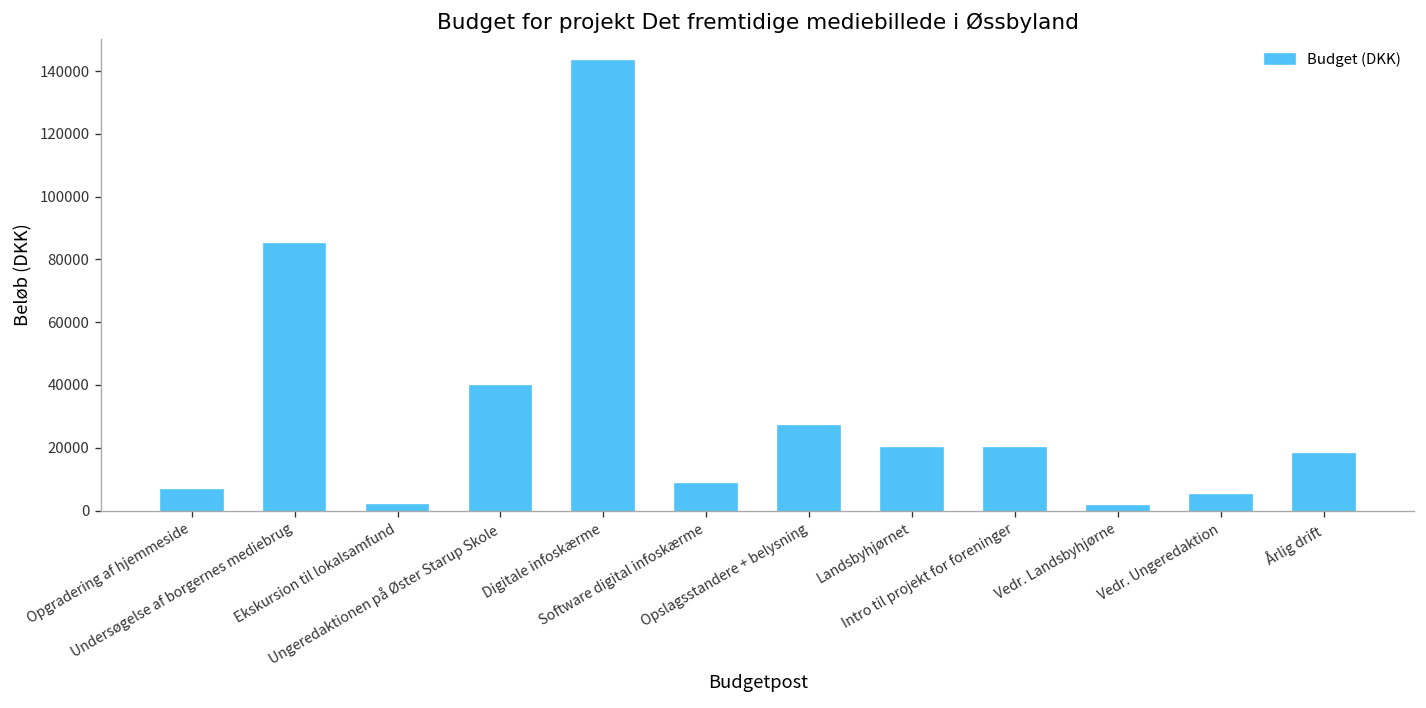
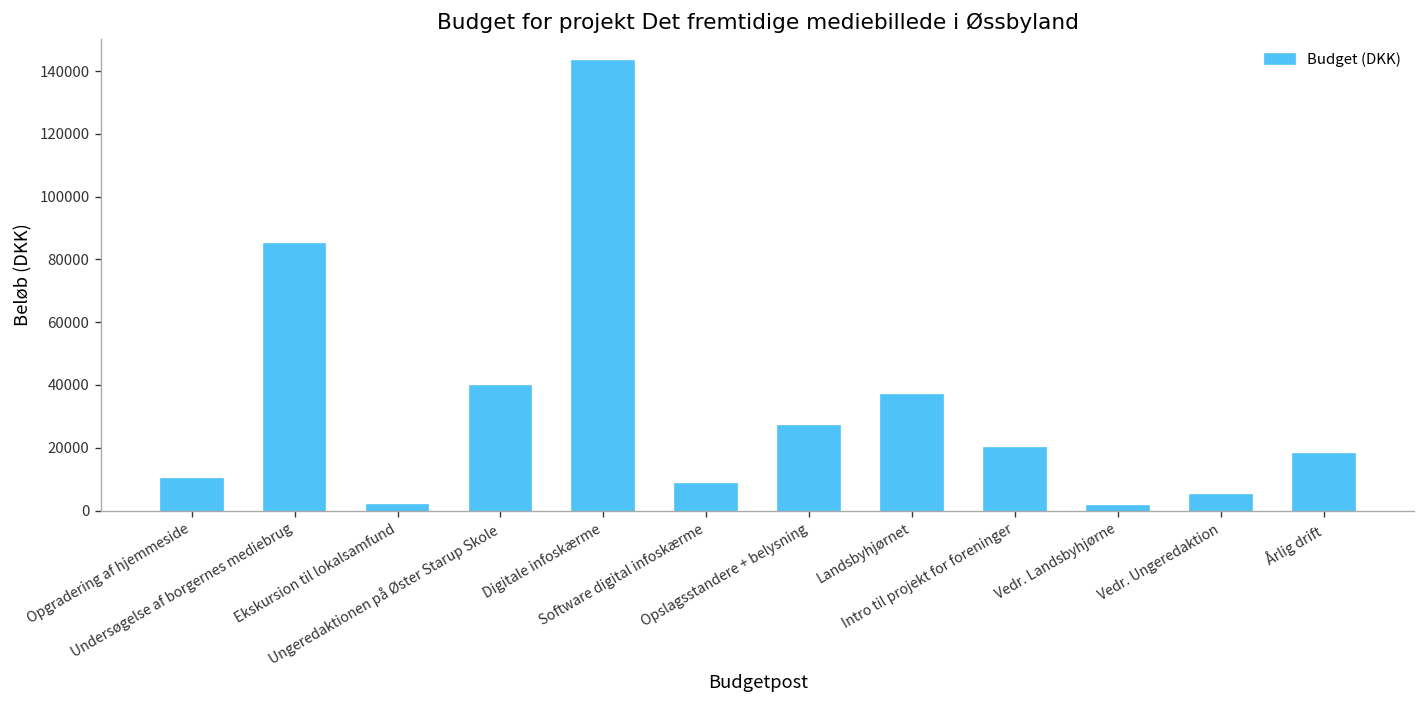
  {
-   "Opgradering af hjemmeside": 7000,
+   "Opgradering af hjemmeside": 10000,
    "Undersøgelse af borgernes mediebrug": 85000,
    "Ekskursion til lokalsamfund": 2000,
    "Ungeredaktionen på Øster Starup Skole": 40000,
    "Digitale infoskærme": 143000,
    "Software digital infoskærme": 8000,
    "Opslagsstandere + belysning": 27000,
-   "Landsbyhjørnet": 20000,
+   "Landsbyhjørnet": 37000,
    "Intro til projekt for foreninger": 20000,
    "Vedr. Landsbyhjørne": 2000,
    "Vedr. Ungeredaktion": 5000,
    "Årlig drift": 18000
  }
